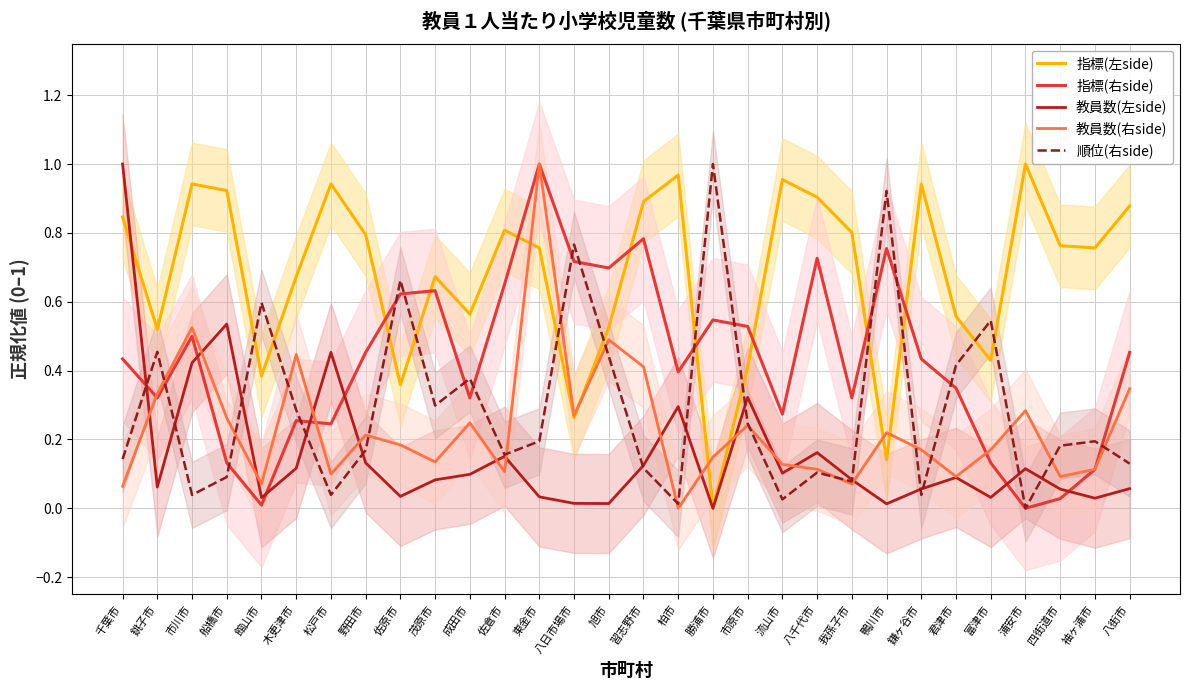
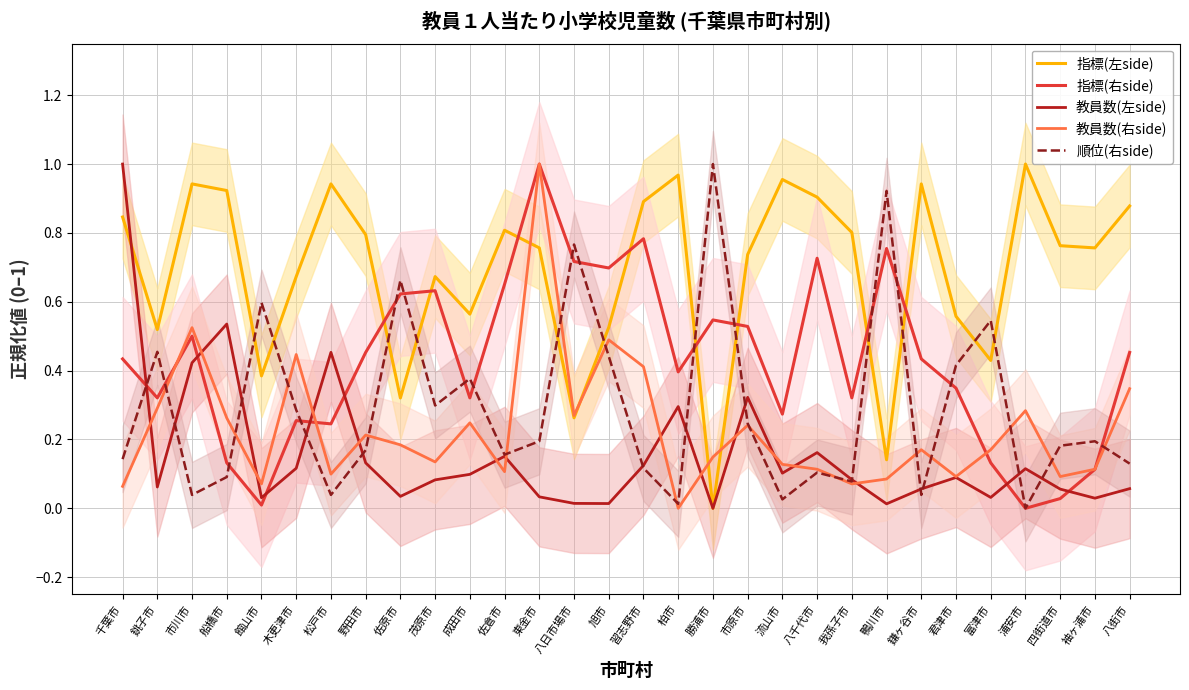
  {
    "指標(左side)": {
      "千葉市": 0.85,
      "銚子市": 0.52,
      "市川市": 0.94,
      "船橋市": 0.92,
      "館山市": 0.38,
      "木更津市": 0.67,
      "松戸市": 0.94,
      "野田市": 0.79,
-     "佐原市": 0.36,
+     "佐原市": 0.32,
      "茂原市": 0.67,
      "成田市": 0.56,
      "佐倉市": 0.81,
      "東金市": 0.76,
      "旭市": 0.53,
      "習志野市": 0.89,
      "柏市": 0.97,
-     "市原市": 0.41,
+     "市原市": 0.74,
      "流山市": 0.96,
      "我孫子市": 0.80,
      "鴨川市": 0.14,
      "鎌ヶ谷市": 0.94,
      "君津市": 0.56,
      "富津市": 0.43,
      "浦安市": 1.00,
      "四街道市": 0.76,
      "袖ヶ浦市": 0.76,
      "八街市": 0.88
    },
    "教員数(右side)": {
      "千葉市": 0.06,
-     "銚子市": 0.33,
+     "銚子市": 0.29,
      "市川市": 0.52,
      "船橋市": 0.26,
      "館山市": 0.07,
      "木更津市": 0.45,
      "松戸市": 0.10,
      "野田市": 0.21,
      "茂原市": 0.13,
      "佐倉市": 0.11,
      "旭市": 0.49,
      "習志野市": 0.41,
      "柏市": 0.00,
      "八千代市": 0.11,
-     "鴨川市": 0.22,
+     "鴨川市": 0.09,
      "鎌ヶ谷市": 0.17,
      "浦安市": 0.28,
      "四街道市": 0.09,
      "八街市": 0.35
    }
  }
